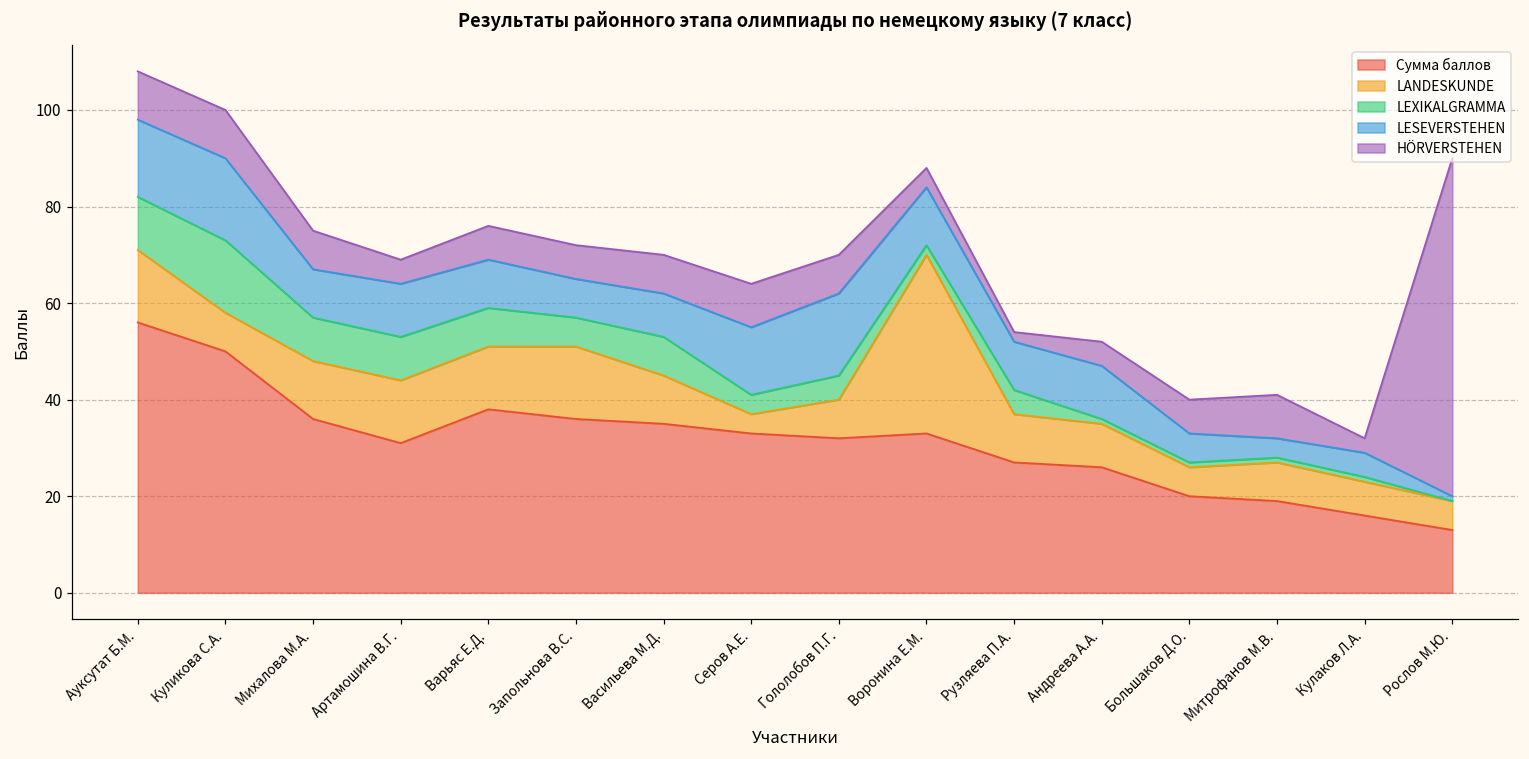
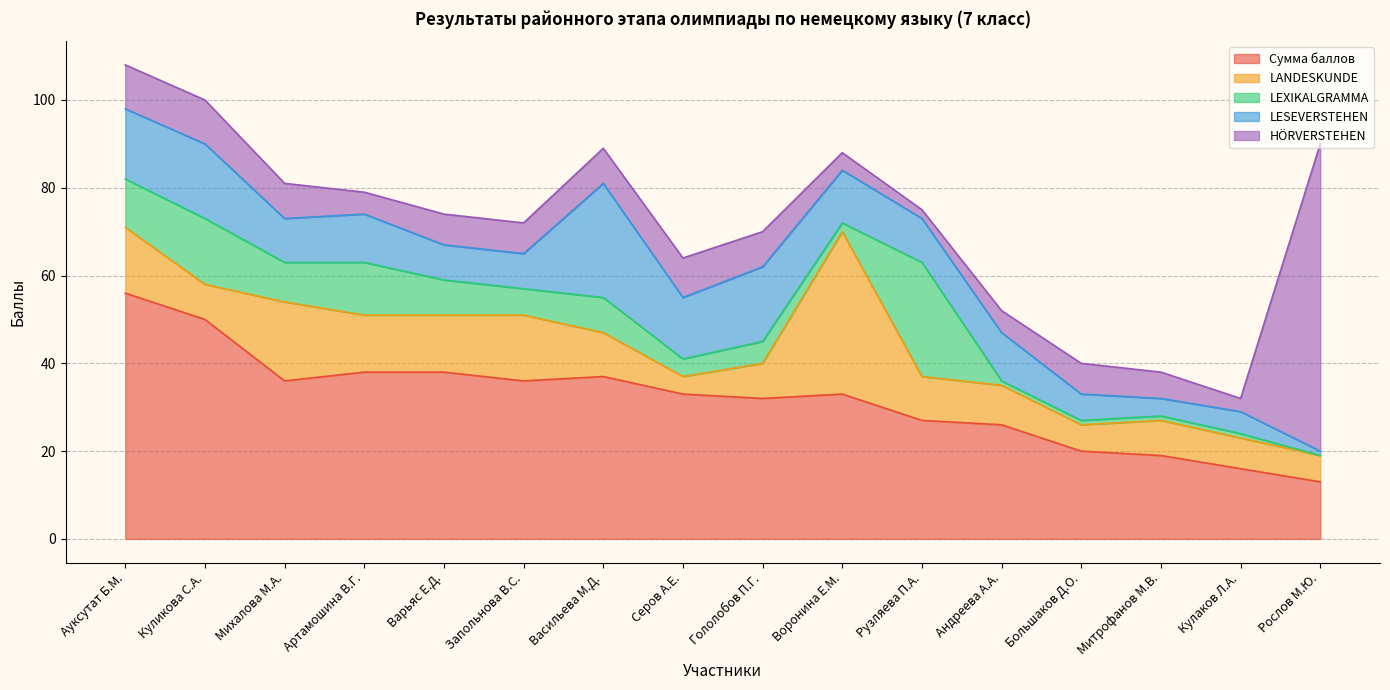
  {
    "Сумма баллов": {
      "Ауксутат Б.М.": 56,
      "Куликова С.А.": 50,
      "Михалова М.А.": 36,
-     "Артамошина В.Г.": 31,
+     "Артамошина В.Г.": 38,
      "Варьяс Е.Д.": 38,
      "Запольнова В.С.": 36,
-     "Васильева М.Д.": 35,
+     "Васильева М.Д.": 37,
      "Серов А.Е.": 33,
      "Гололобов П.Г.": 32,
      "Воронина Е.М.": 33,
      "Рузляева П.А.": 27,
      "Андреева А.А.": 26,
      "Большаков Д.О.": 20,
      "Митрофанов М.В.": 19,
      "Кулаков Л.А.": 16,
      "Рослов М.Ю.": 13
    },
    "LANDESKUNDE": {
      "Ауксутат Б.М.": 15,
      "Куликова С.А.": 8,
-     "Михалова М.А.": 12,
+     "Михалова М.А.": 18,
      "Артамошина В.Г.": 13,
      "Варьяс Е.Д.": 13,
      "Запольнова В.С.": 15,
      "Васильева М.Д.": 10,
      "Серов А.Е.": 4,
      "Гололобов П.Г.": 8,
      "Воронина Е.М.": 37,
      "Рузляева П.А.": 10,
      "Андреева А.А.": 9,
      "Большаков Д.О.": 6,
      "Митрофанов М.В.": 8,
      "Кулаков Л.А.": 7
    },
    "LEXIKALGRAMMA": {
      "Ауксутат Б.М.": 11,
      "Куликова С.А.": 15,
      "Михалова М.А.": 9,
-     "Артамошина В.Г.": 9,
+     "Артамошина В.Г.": 12,
      "Варьяс Е.Д.": 8,
      "Запольнова В.С.": 6,
      "Васильева М.Д.": 8,
      "Серов А.Е.": 4,
      "Гололобов П.Г.": 5,
      "Воронина Е.М.": 2,
-     "Рузляева П.А.": 5,
+     "Рузляева П.А.": 26,
      "Андреева А.А.": 1,
      "Большаков Д.О.": 1,
      "Митрофанов М.В.": 1,
      "Кулаков Л.А.": 1
    },
    "LESEVERSTEHEN": {
      "Ауксутат Б.М.": 16,
      "Куликова С.А.": 17,
      "Михалова М.А.": 10,
      "Артамошина В.Г.": 11,
-     "Варьяс Е.Д.": 10,
+     "Варьяс Е.Д.": 8,
      "Запольнова В.С.": 8,
-     "Васильева М.Д.": 9,
+     "Васильева М.Д.": 26,
      "Серов А.Е.": 14,
      "Гололобов П.Г.": 17,
      "Воронина Е.М.": 12,
      "Рузляева П.А.": 10,
      "Андреева А.А.": 11,
      "Большаков Д.О.": 6,
      "Митрофанов М.В.": 4,
      "Кулаков Л.А.": 5,
      "Рослов М.Ю.": 1
    },
    "HÖRVERSTEHEN": {
      "Ауксутат Б.М.": 10,
      "Куликова С.А.": 10,
      "Михалова М.А.": 8,
      "Артамошина В.Г.": 5,
      "Варьяс Е.Д.": 7,
      "Запольнова В.С.": 7,
      "Васильева М.Д.": 8,
      "Серов А.Е.": 9,
      "Гололобов П.Г.": 8,
      "Воронина Е.М.": 4,
      "Рузляева П.А.": 2,
      "Андреева А.А.": 5,
      "Большаков Д.О.": 7,
-     "Митрофанов М.В.": 9,
+     "Митрофанов М.В.": 6,
      "Кулаков Л.А.": 3
    }
  }
